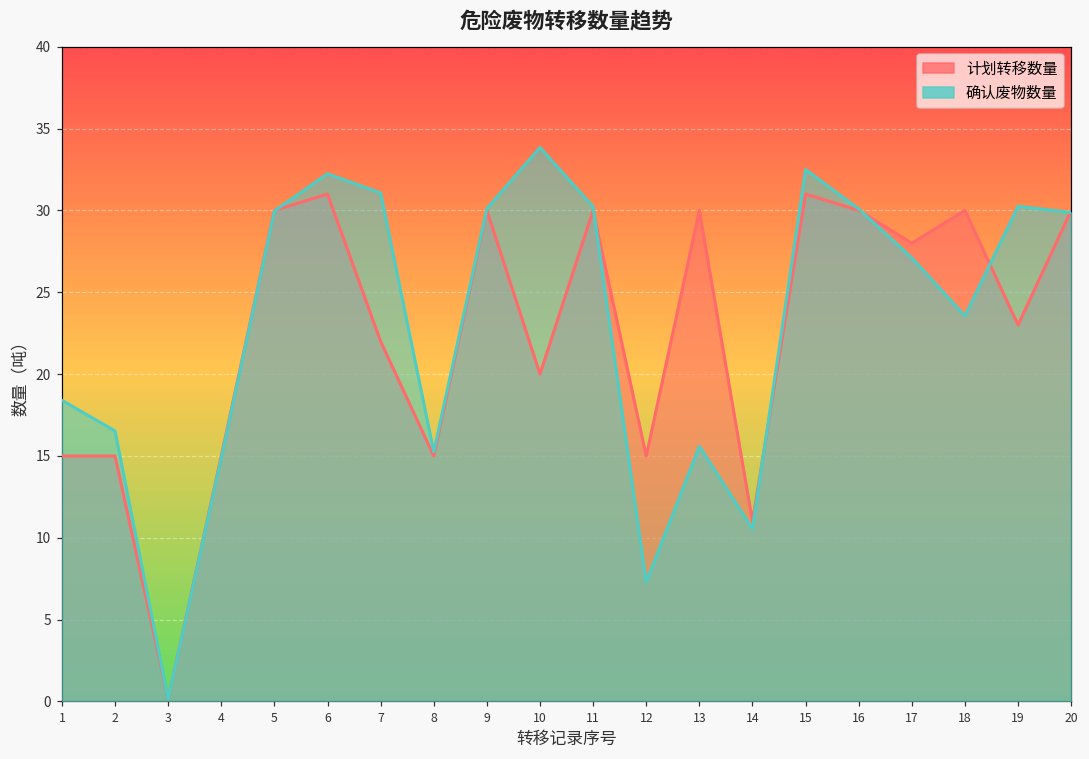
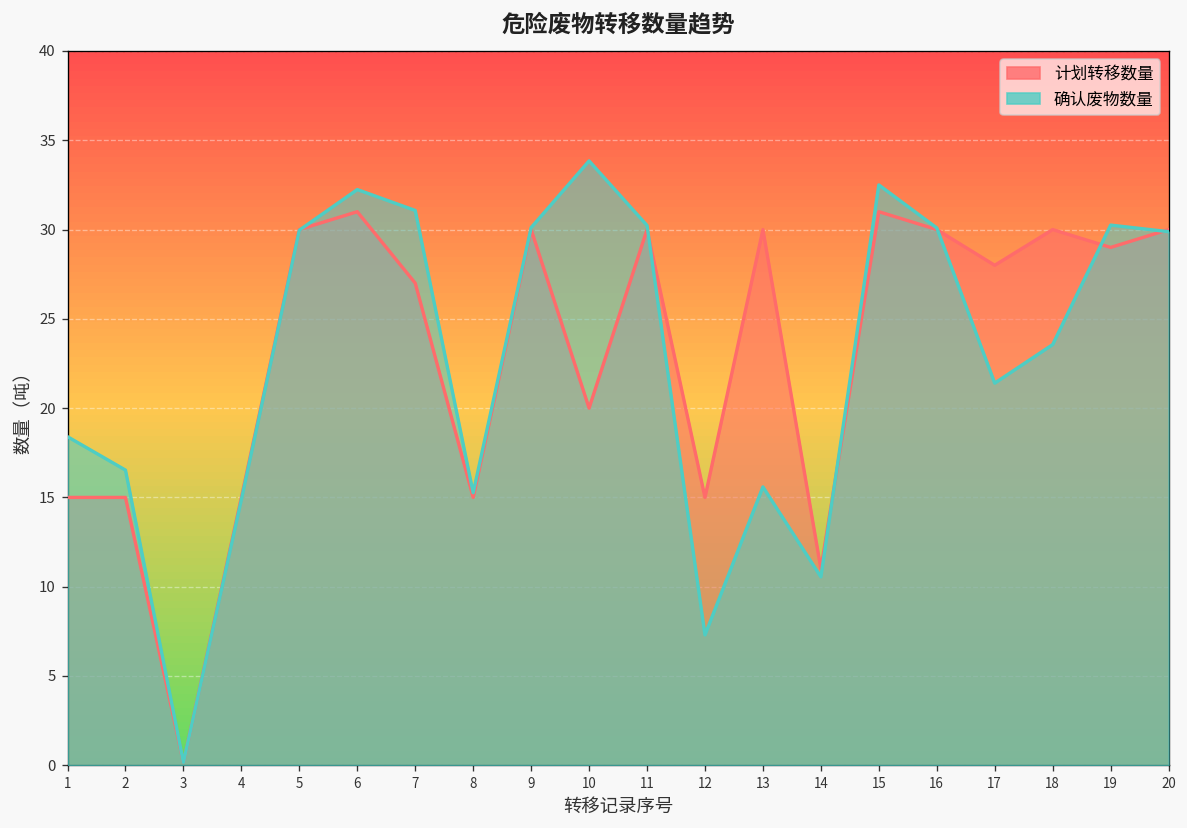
  {
    "计划转移数量": {
      "1": 15,
      "2": 15,
      "6": 31,
-     "7": 22,
+     "7": 27,
      "8": 15,
      "10": 20,
      "11": 30,
      "12": 15,
      "13": 30,
      "14": 11,
      "15": 31,
      "17": 28,
      "18": 30,
-     "19": 23
+     "19": 29
    },
    "确认废物数量": {
      "1": 18.4,
      "2": 16.5,
      "6": 32.2,
      "7": 31.1,
      "8": 15.3,
      "10": 33.8,
      "11": 30.2,
      "12": 7.3,
      "13": 15.6,
      "14": 10.6,
      "15": 32.5,
-     "17": 27.1,
+     "17": 21.4,
      "18": 23.6,
      "19": 30.3
    }
  }
